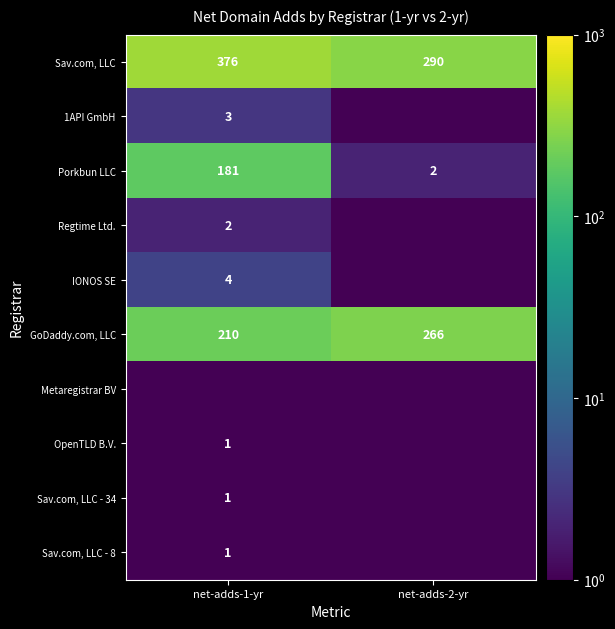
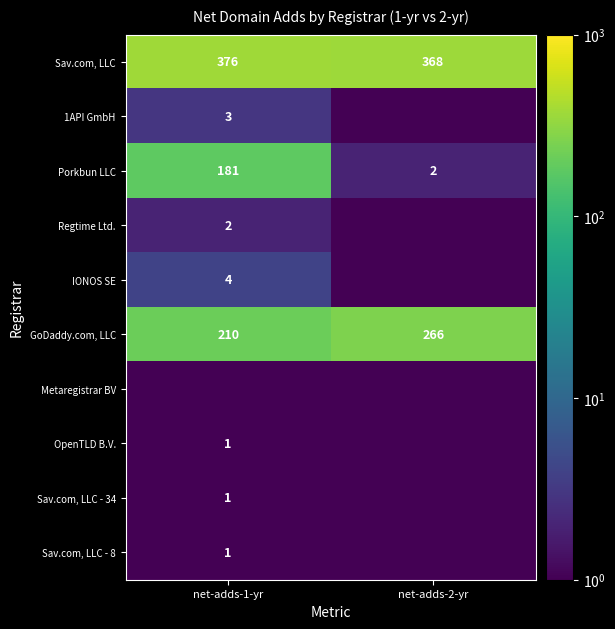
  {
    "Sav.com, LLC": {
      "net-adds-1-yr": 376,
-     "net-adds-2-yr": 290
+     "net-adds-2-yr": 368
    },
    "1API GmbH": {
      "net-adds-1-yr": 3
    },
    "Porkbun LLC": {
      "net-adds-1-yr": 181,
      "net-adds-2-yr": 2
    },
    "Regtime Ltd.": {
      "net-adds-1-yr": 2
    },
    "IONOS SE": {
      "net-adds-1-yr": 4
    },
    "GoDaddy.com, LLC": {
      "net-adds-1-yr": 210,
      "net-adds-2-yr": 266
    },
    "OpenTLD B.V.": {
      "net-adds-1-yr": 1
    },
    "Sav.com, LLC - 34": {
      "net-adds-1-yr": 1
    },
    "Sav.com, LLC - 8": {
      "net-adds-1-yr": 1
    }
  }
